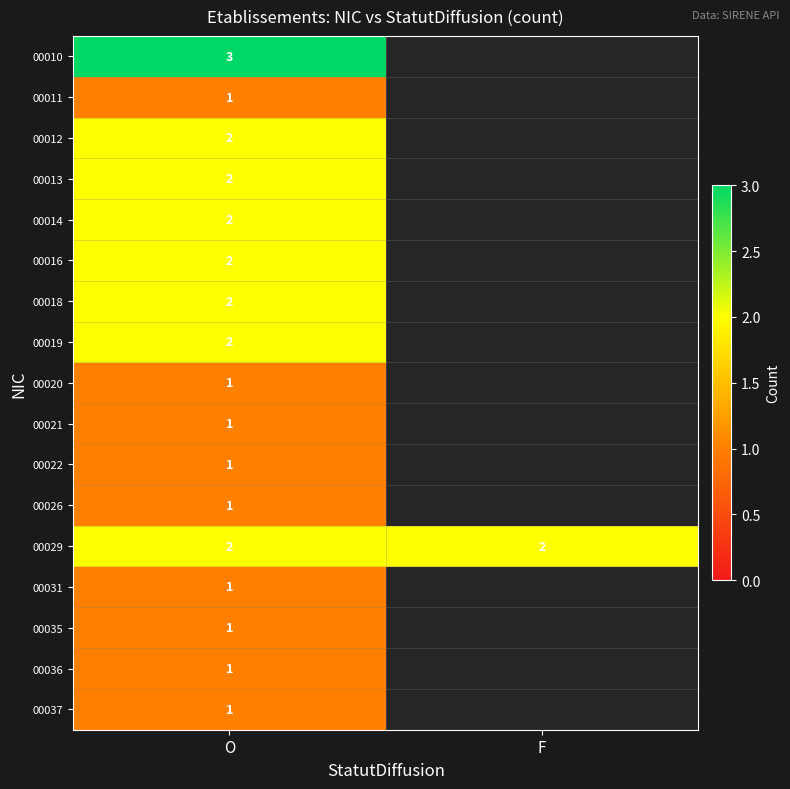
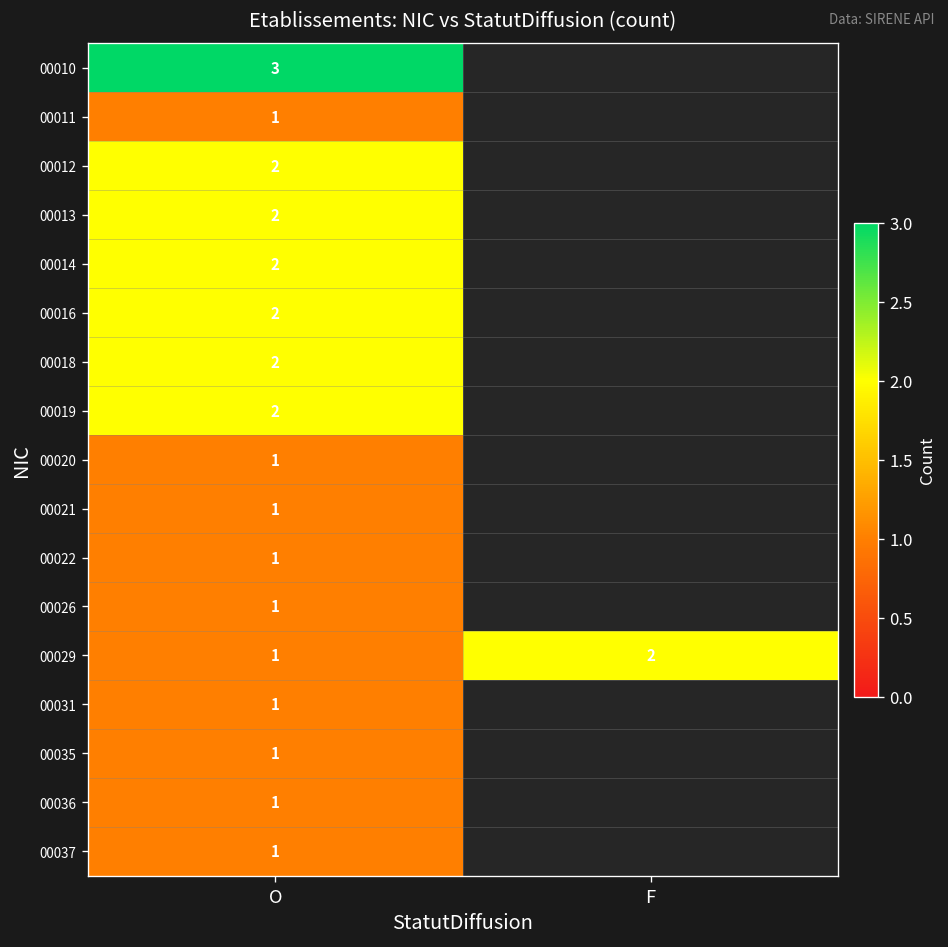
  {
    "00010": {
      "O": 3
    },
    "00011": {
      "O": 1
    },
    "00012": {
      "O": 2
    },
    "00013": {
      "O": 2
    },
    "00014": {
      "O": 2
    },
    "00016": {
      "O": 2
    },
    "00018": {
      "O": 2
    },
    "00019": {
      "O": 2
    },
    "00020": {
      "O": 1
    },
    "00021": {
      "O": 1
    },
    "00022": {
      "O": 1
    },
    "00026": {
      "O": 1
    },
    "00029": {
-     "O": 2,
+     "O": 1,
      "F": 2
    },
    "00031": {
      "O": 1
    },
    "00035": {
      "O": 1
    },
    "00036": {
      "O": 1
    },
    "00037": {
      "O": 1
    }
  }
